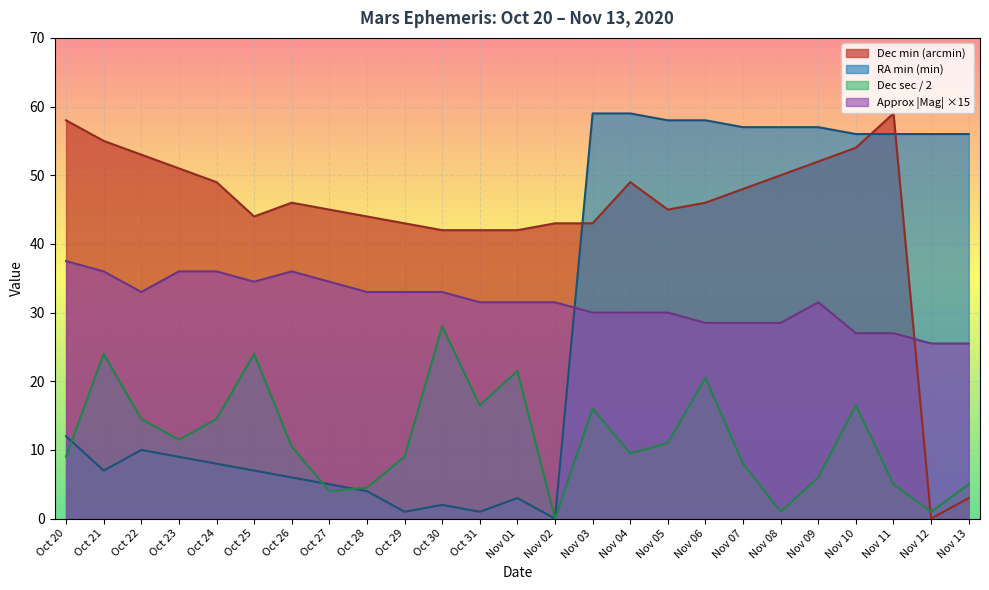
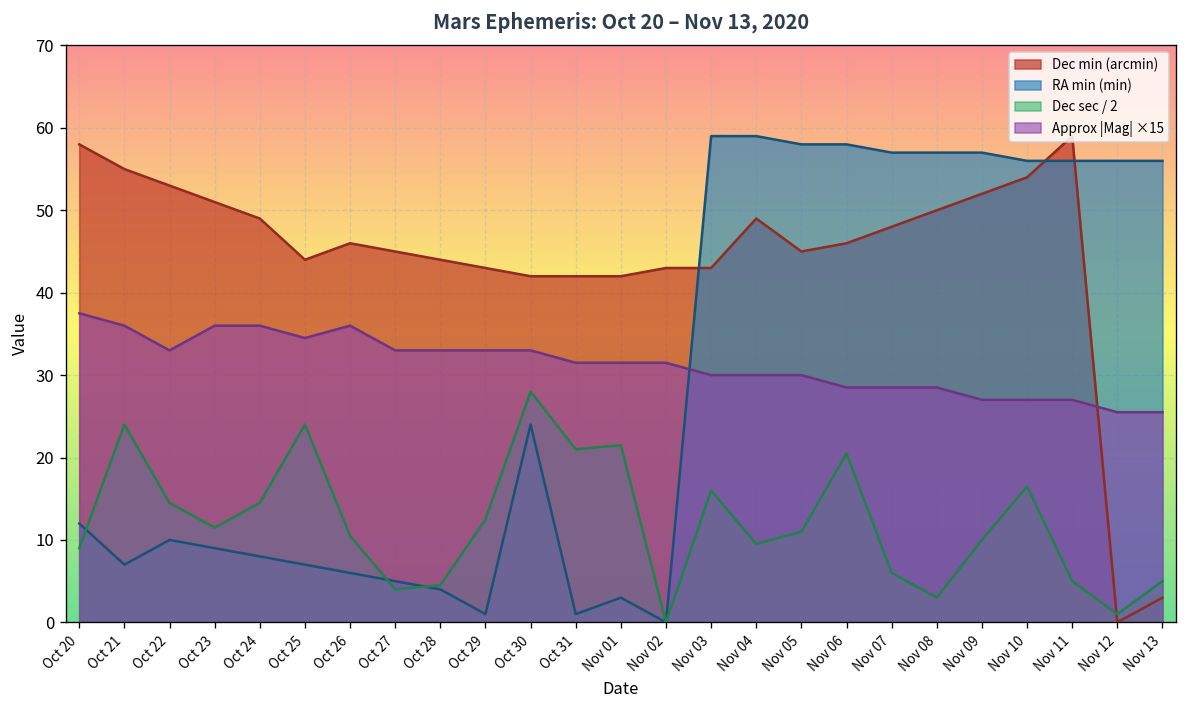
  {
    "Dec min (arcmin)": {
      "Oct 20": 58,
      "Oct 21": 55,
      "Oct 22": 53,
      "Oct 23": 51,
      "Oct 24": 49,
      "Oct 25": 44,
      "Oct 26": 46,
      "Oct 27": 45,
      "Oct 28": 44,
      "Oct 29": 43,
      "Oct 30": 42,
      "Oct 31": 42,
      "Nov 01": 42,
      "Nov 02": 43,
      "Nov 03": 43,
      "Nov 04": 49,
      "Nov 05": 45,
      "Nov 06": 46,
      "Nov 07": 48,
      "Nov 08": 50,
      "Nov 09": 52,
      "Nov 10": 54,
      "Nov 11": 59,
      "Nov 12": 0,
      "Nov 13": 3
    },
    "RA min (min)": {
      "Oct 20": 12,
      "Oct 21": 7,
      "Oct 22": 10,
      "Oct 23": 9,
      "Oct 24": 8,
      "Oct 25": 7,
      "Oct 26": 6,
      "Oct 27": 5,
      "Oct 28": 4,
      "Oct 29": 1,
-     "Oct 30": 2,
+     "Oct 30": 24,
      "Oct 31": 1,
      "Nov 01": 3,
      "Nov 03": 59,
      "Nov 04": 59,
      "Nov 05": 58,
      "Nov 06": 58,
      "Nov 07": 57,
      "Nov 08": 57,
      "Nov 09": 57,
      "Nov 10": 56,
      "Nov 11": 56,
      "Nov 12": 56,
      "Nov 13": 56
    },
    "Dec sec / 2": {
      "Oct 20": 9,
      "Oct 21": 24,
      "Oct 22": 15,
      "Oct 23": 12,
      "Oct 24": 15,
      "Oct 25": 24,
      "Oct 26": 11,
      "Oct 27": 4,
      "Oct 28": 5,
-     "Oct 29": 9,
+     "Oct 29": 13,
      "Oct 30": 28,
-     "Oct 31": 17,
+     "Oct 31": 21,
      "Nov 01": 22,
      "Nov 03": 16,
      "Nov 04": 10,
      "Nov 05": 11,
      "Nov 06": 21,
-     "Nov 07": 8,
-     "Nov 08": 1,
-     "Nov 09": 6,
+     "Nov 07": 6,
+     "Nov 08": 3,
+     "Nov 09": 10,
      "Nov 10": 17,
      "Nov 11": 5,
      "Nov 12": 1,
      "Nov 13": 5
    },
    "Approx |Mag| ×15": {
      "Oct 20": 38,
      "Oct 21": 36,
      "Oct 22": 33,
      "Oct 23": 36,
      "Oct 24": 36,
      "Oct 25": 35,
      "Oct 26": 36,
-     "Oct 27": 35,
+     "Oct 27": 33,
      "Oct 28": 33,
      "Oct 29": 33,
      "Oct 30": 33,
      "Oct 31": 32,
      "Nov 01": 32,
      "Nov 02": 32,
      "Nov 03": 30,
      "Nov 04": 30,
      "Nov 05": 30,
      "Nov 06": 29,
      "Nov 07": 29,
      "Nov 08": 29,
-     "Nov 09": 32,
+     "Nov 09": 27,
      "Nov 10": 27,
      "Nov 11": 27,
      "Nov 12": 26,
      "Nov 13": 26
    }
  }
